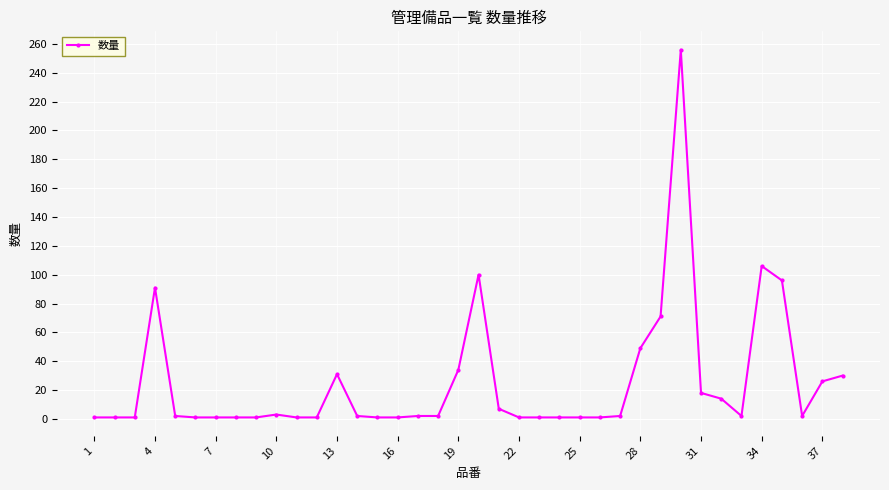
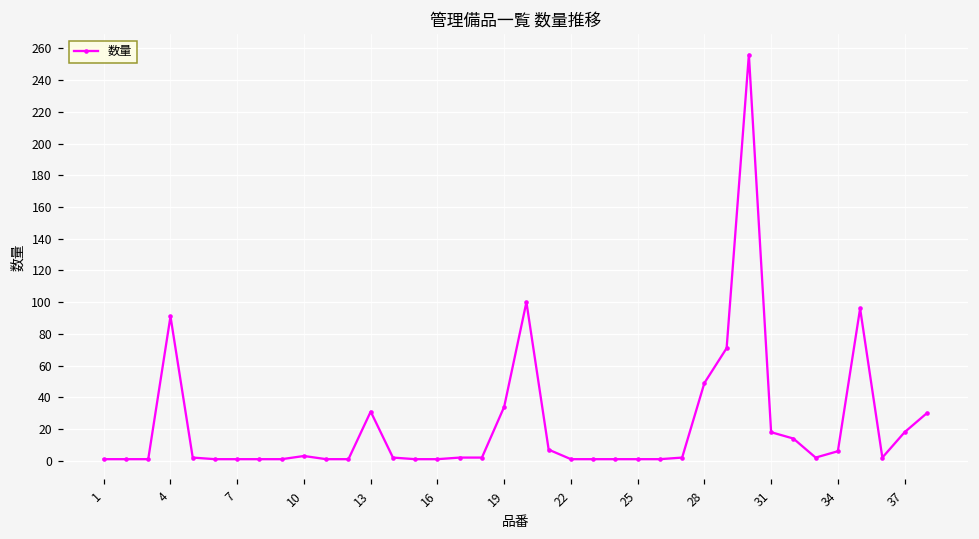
  {
    "1": 1,
    "4": 91,
    "7": 1,
    "10": 3,
    "13": 31,
    "16": 1,
    "19": 34,
    "22": 1,
    "25": 1,
    "28": 49,
    "31": 18,
-   "34": 106,
-   "37": 26
+   "34": 6,
+   "37": 18
  }
